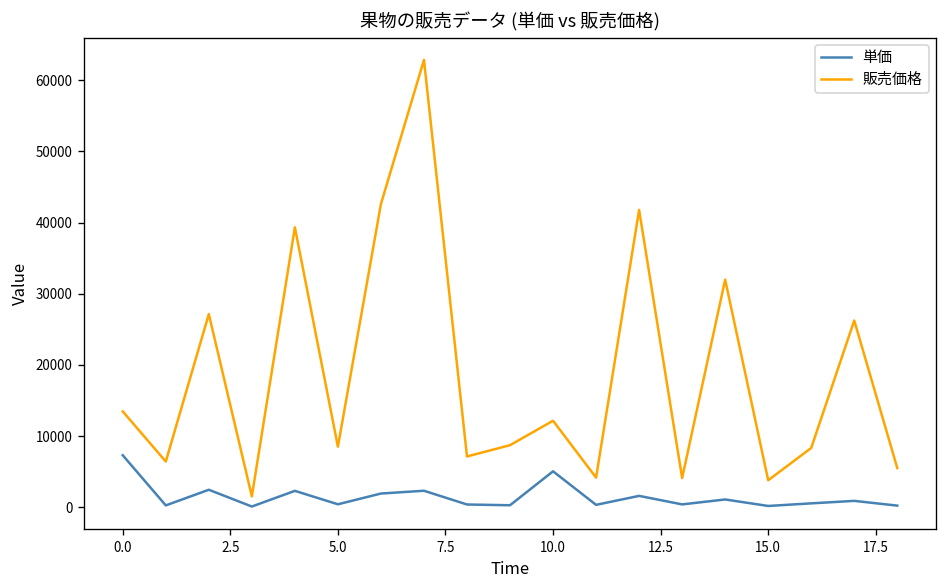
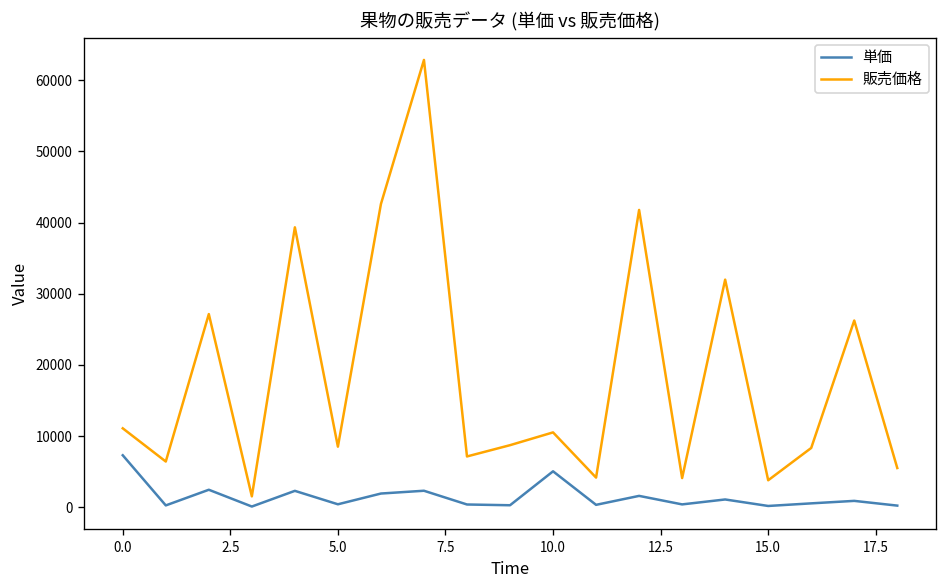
  {
    "単価": {
      "0.0": 7000,
      "5.0": 0,
      "10.0": 5000,
      "15.0": 0
    },
    "販売価格": {
-     "0.0": 13000,
+     "0.0": 11000,
      "5.0": 9000,
-     "10.0": 12000,
+     "10.0": 11000,
      "15.0": 4000
    }
  }
